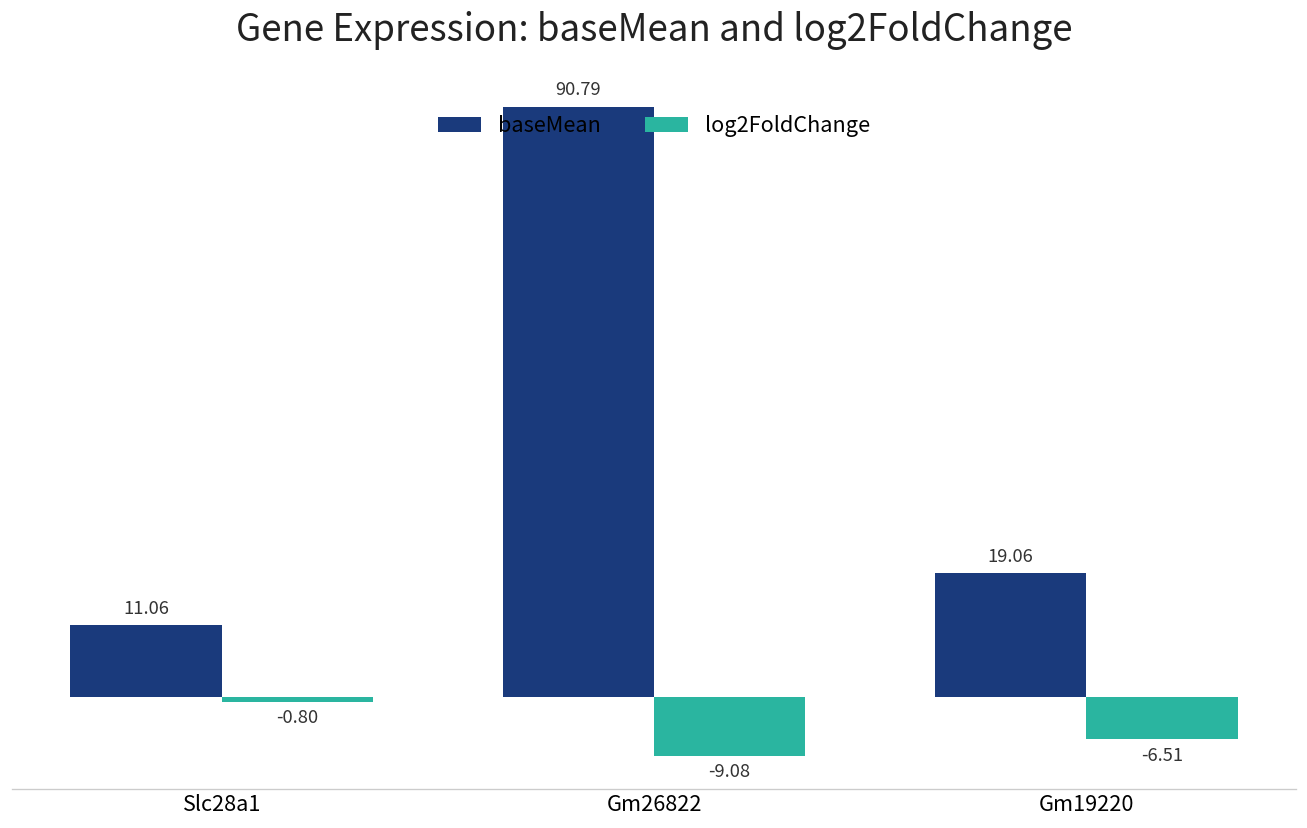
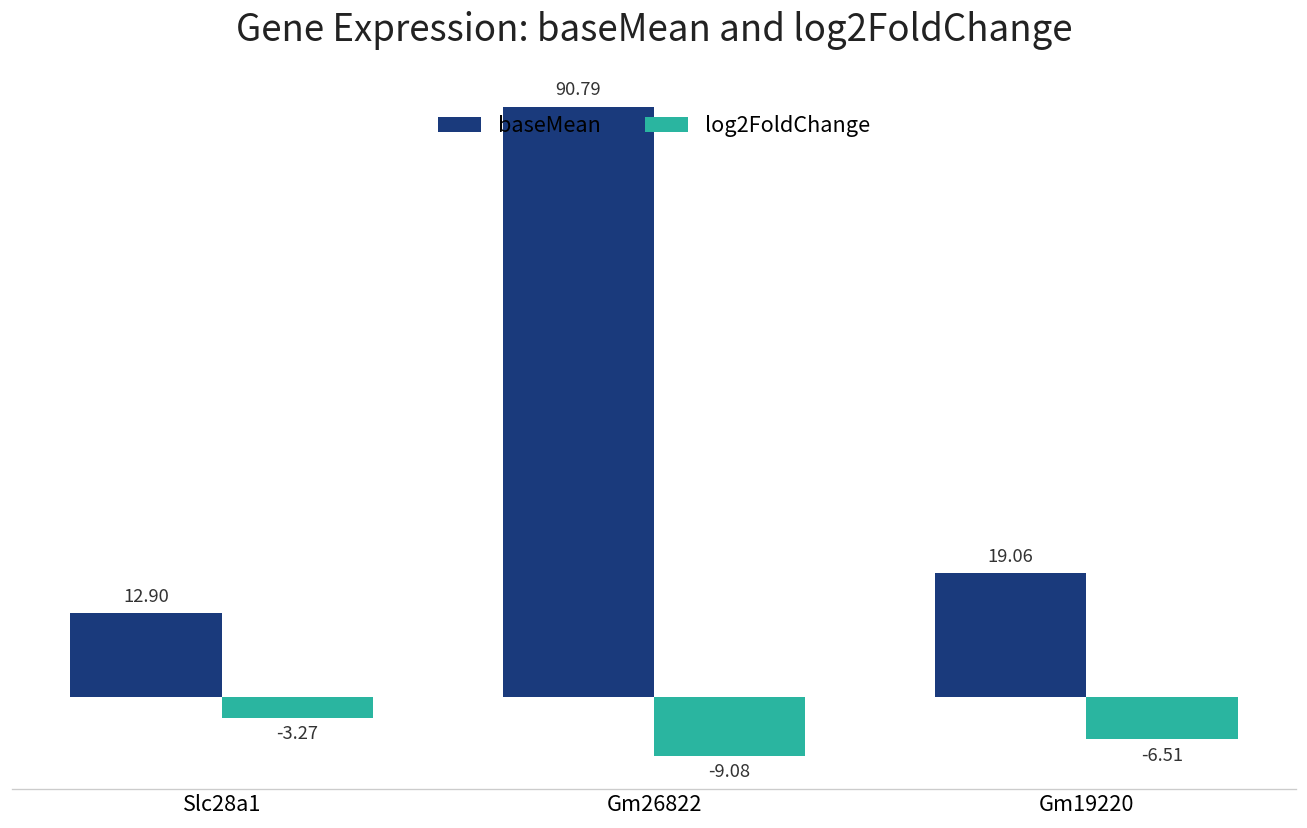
  {
    "baseMean": {
-     "Slc28a1": 11.06,
+     "Slc28a1": 12.90,
      "Gm26822": 90.79,
      "Gm19220": 19.06
    },
    "log2FoldChange": {
-     "Slc28a1": -0.80,
+     "Slc28a1": -3.27,
      "Gm26822": -9.08,
      "Gm19220": -6.51
    }
  }
